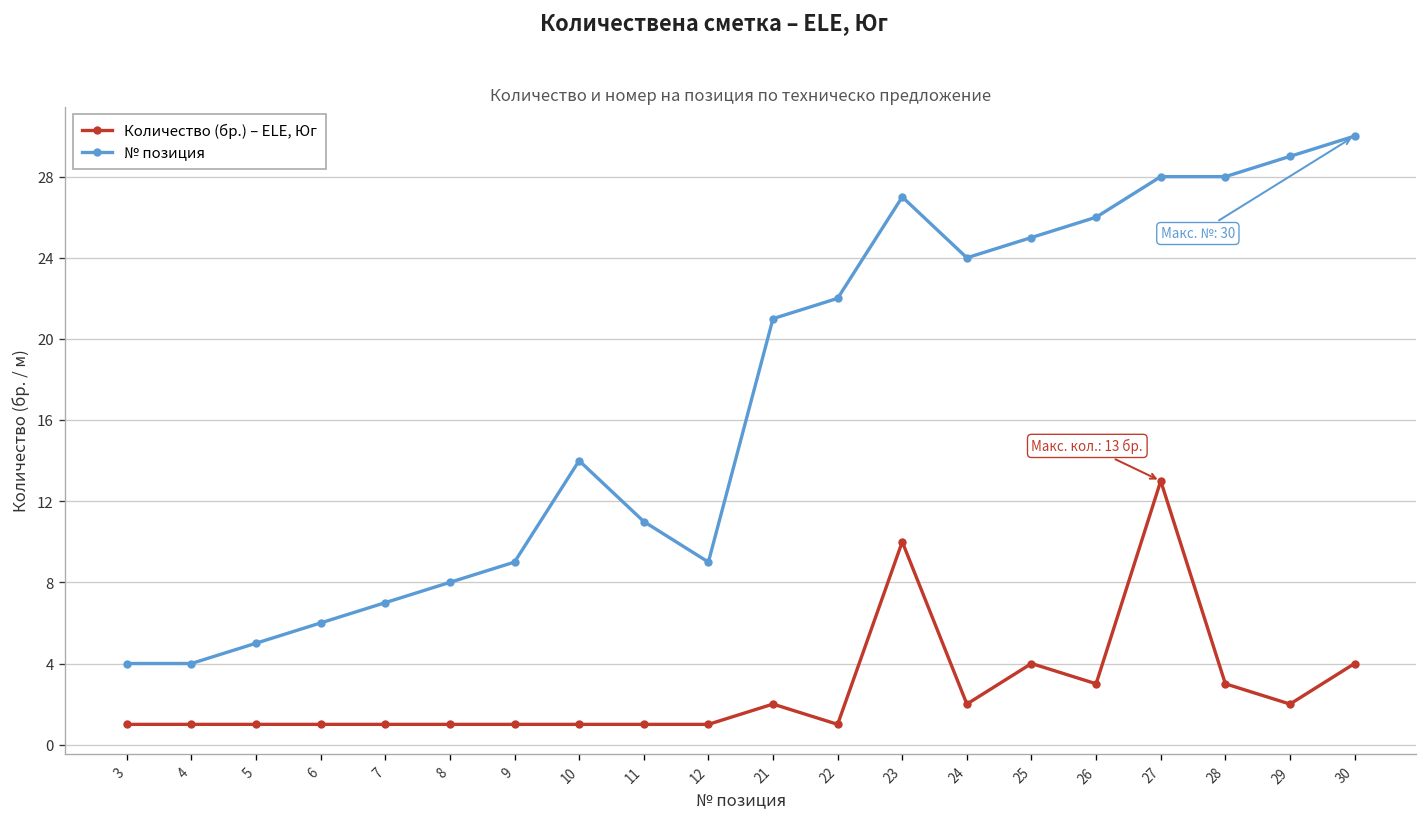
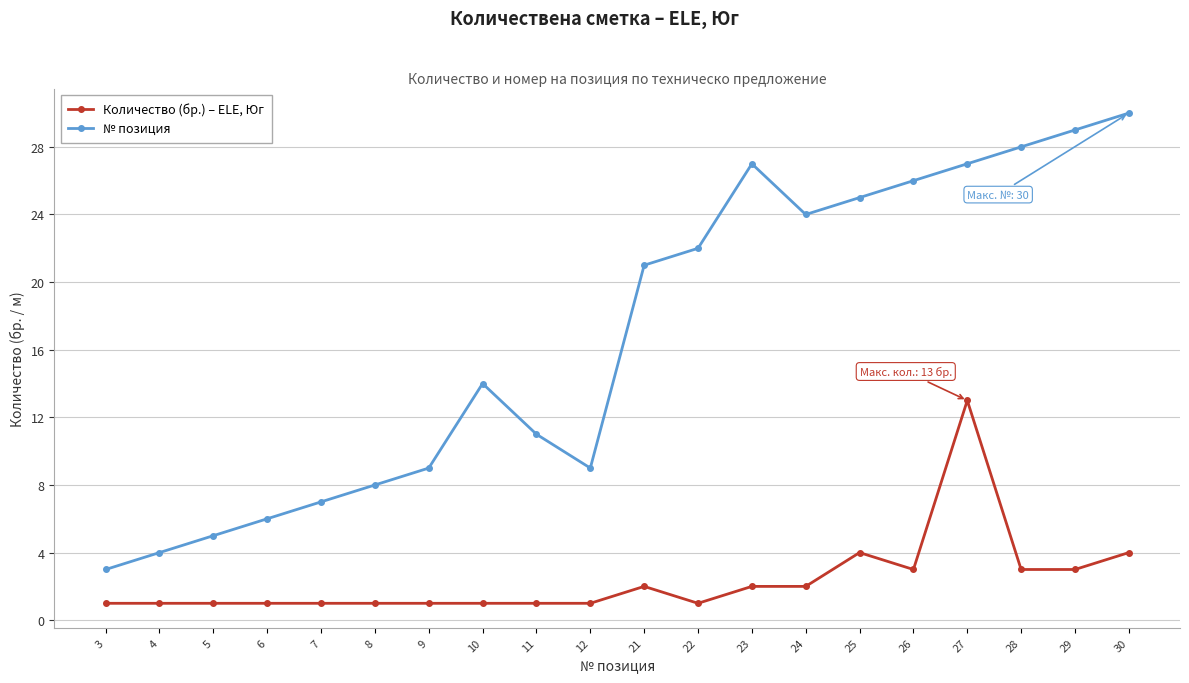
  {
    "Количество (бр.) – ELE, Юг": {
      "3": 1,
      "4": 1,
      "5": 1,
      "6": 1,
      "7": 1,
      "8": 1,
      "9": 1,
      "10": 1,
      "11": 1,
      "12": 1,
      "21": 2,
      "22": 1,
-     "23": 10,
+     "23": 2,
      "24": 2,
      "25": 4,
      "26": 3,
      "28": 3,
-     "29": 2,
+     "29": 3,
      "30": 4
    },
    "№ позиция": {
-     "3": 4,
+     "3": 3,
      "4": 4,
      "5": 5,
      "6": 6,
      "7": 7,
      "8": 8,
      "9": 9,
      "10": 14,
      "11": 11,
      "12": 9,
      "21": 21,
      "22": 22,
      "23": 27,
      "24": 24,
      "25": 25,
      "26": 26,
-     "27": 28,
+     "27": 27,
      "30": 30
    }
  }
